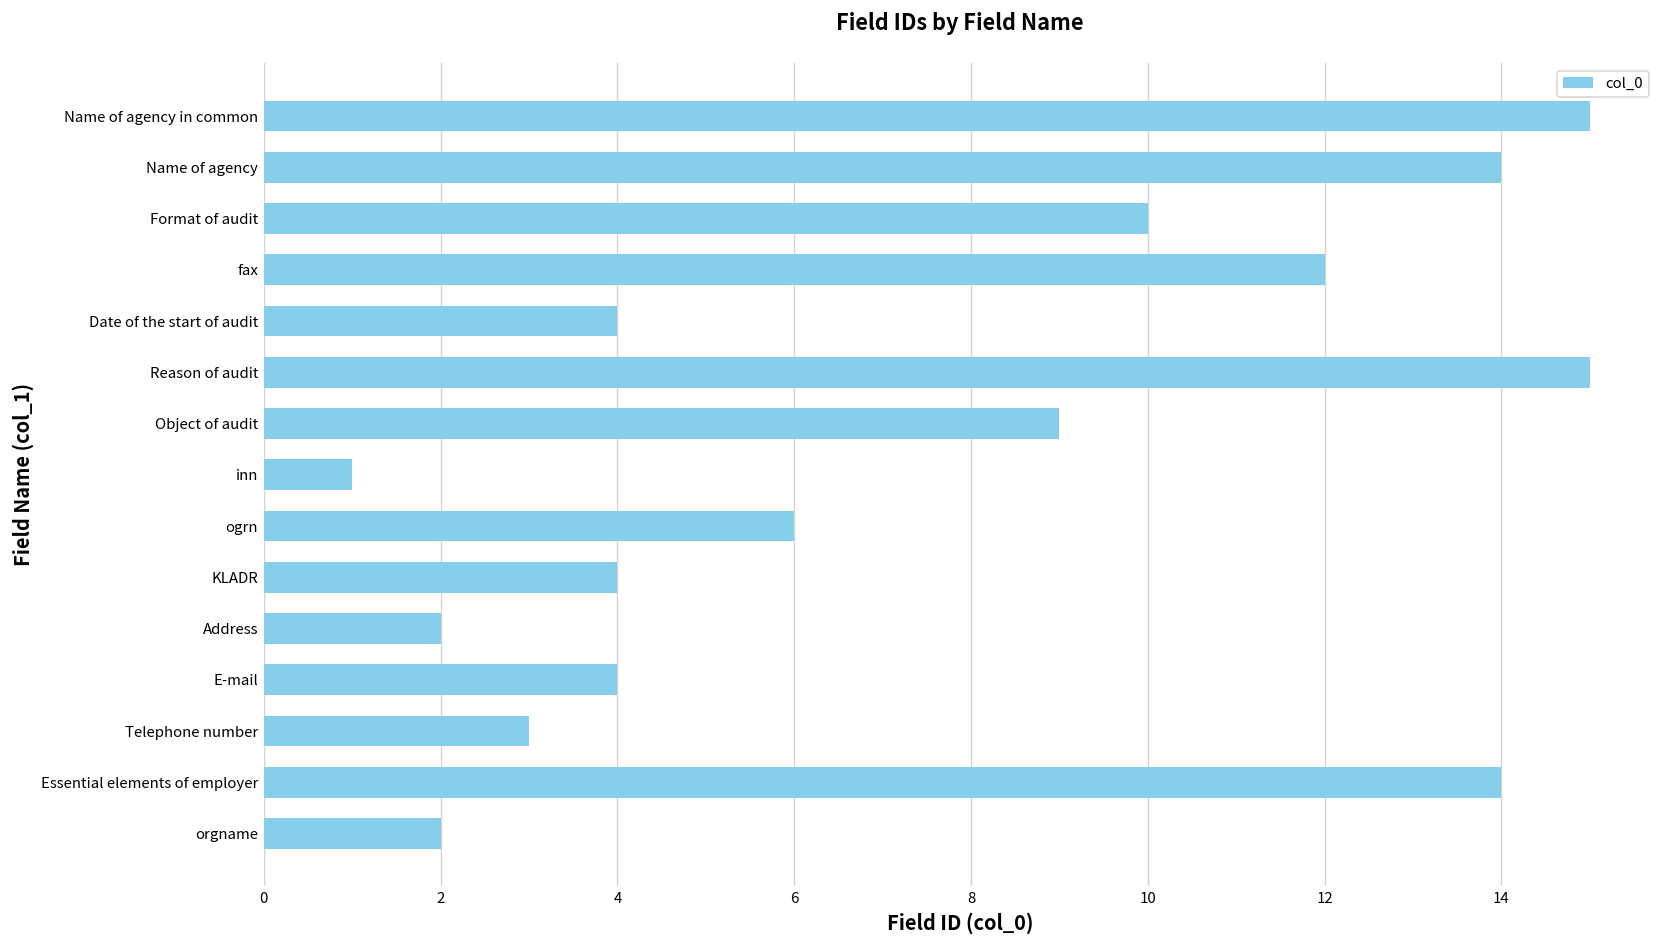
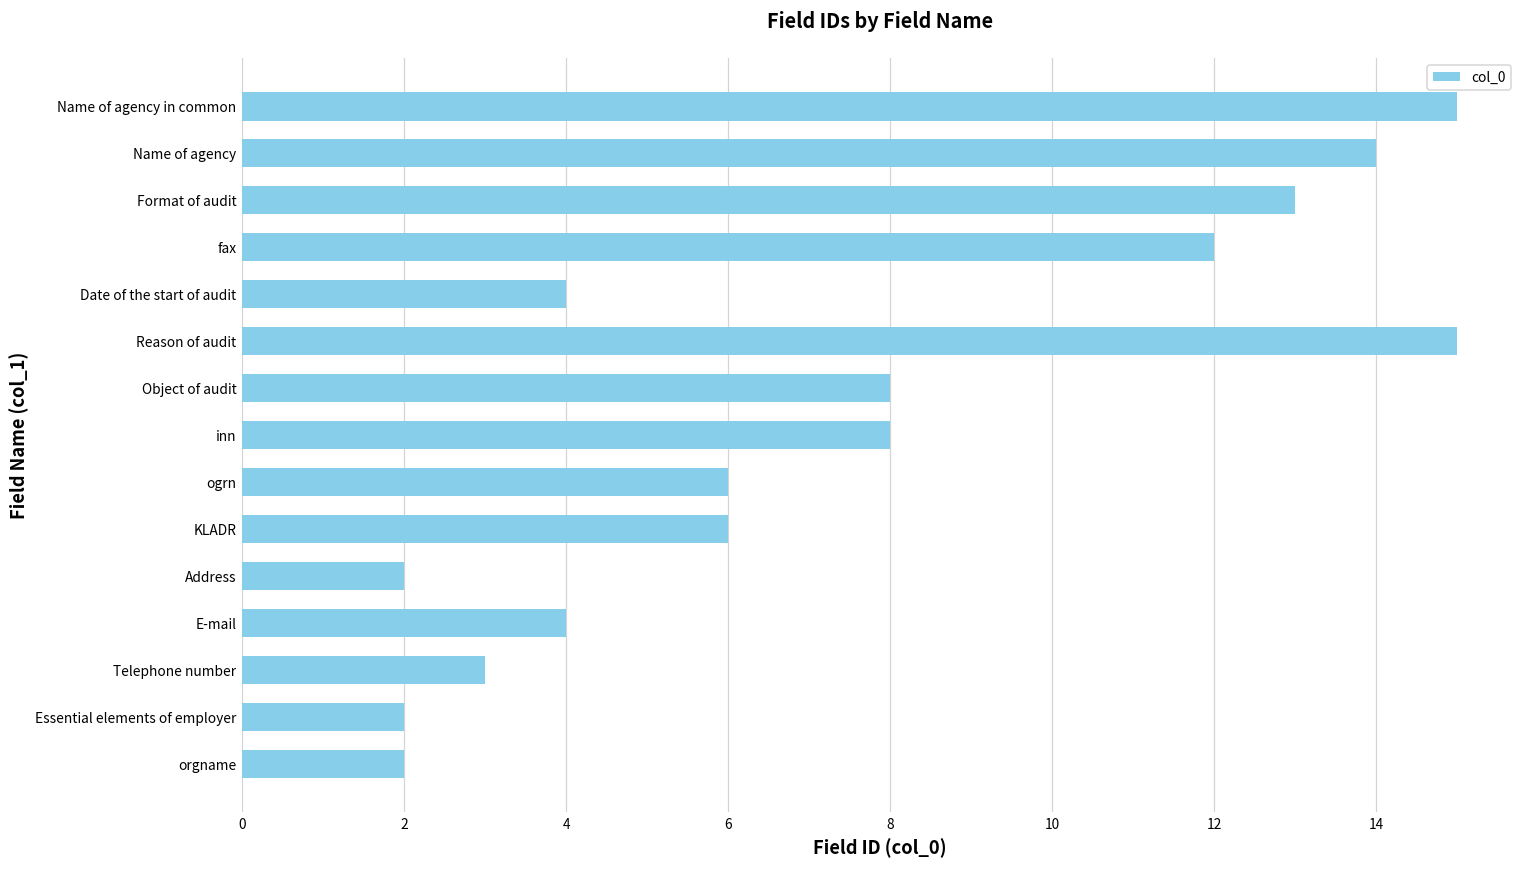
  {
    "Name of agency in common": 15,
    "Name of agency": 14,
-   "Format of audit": 10,
+   "Format of audit": 13,
    "fax": 12,
    "Date of the start of audit": 4,
    "Reason of audit": 15,
-   "Object of audit": 9,
-   "inn": 1,
+   "Object of audit": 8,
+   "inn": 8,
    "ogrn": 6,
-   "KLADR": 4,
+   "KLADR": 6,
    "Address": 2,
    "E-mail": 4,
    "Telephone number": 3,
-   "Essential elements of employer": 14,
+   "Essential elements of employer": 2,
    "orgname": 2
  }
